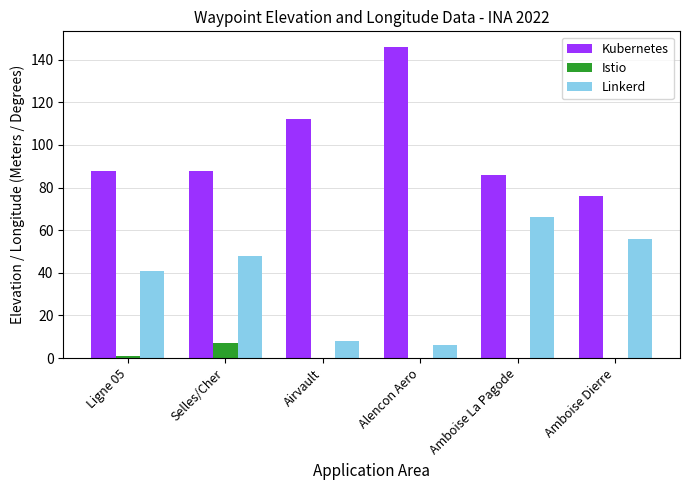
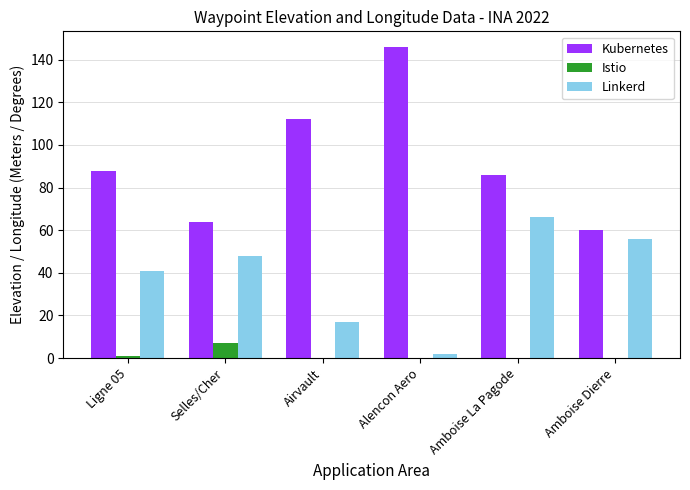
  {
    "Kubernetes": {
      "Ligne 05": 88,
-     "Selles/Cher": 88,
+     "Selles/Cher": 64,
      "Airvault": 112,
      "Alencon Aero": 146,
      "Amboise La Pagode": 86,
-     "Amboise Dierre": 76
+     "Amboise Dierre": 60
    },
    "Istio": {
      "Selles/Cher": 7,
      "Airvault": 0,
      "Alencon Aero": 0,
      "Amboise La Pagode": 0,
      "Amboise Dierre": 0
    },
    "Linkerd": {
      "Ligne 05": 41,
      "Selles/Cher": 48,
-     "Airvault": 8,
-     "Alencon Aero": 6,
+     "Airvault": 17,
+     "Alencon Aero": 2,
      "Amboise La Pagode": 66,
      "Amboise Dierre": 56
    }
  }
